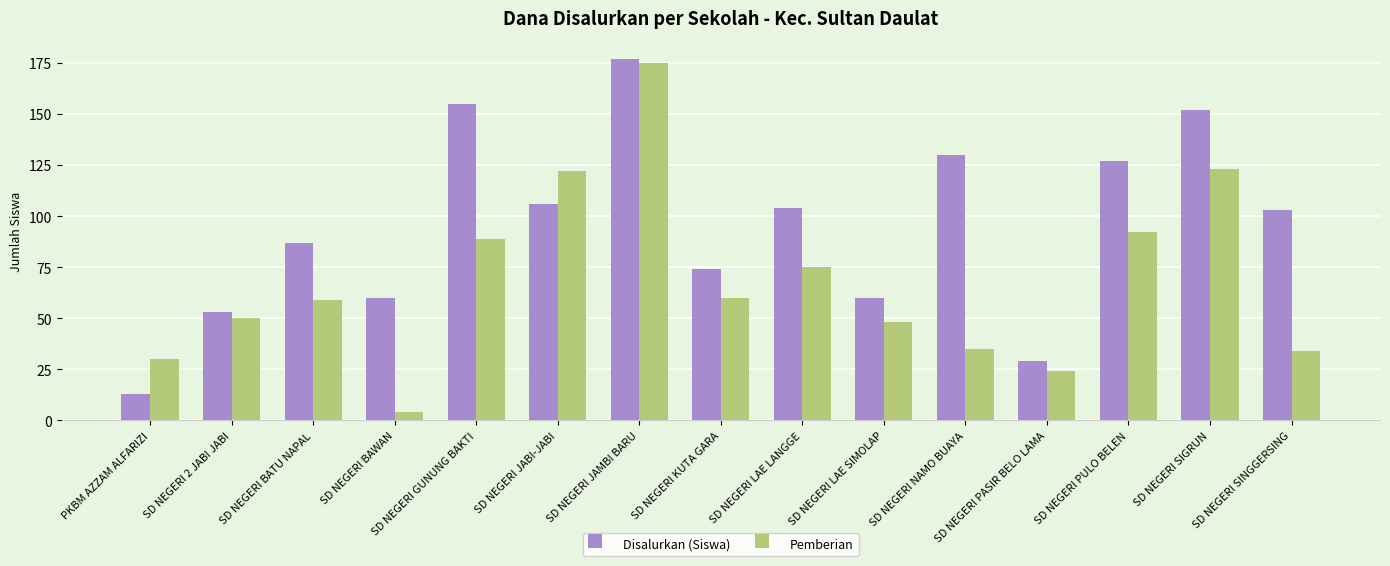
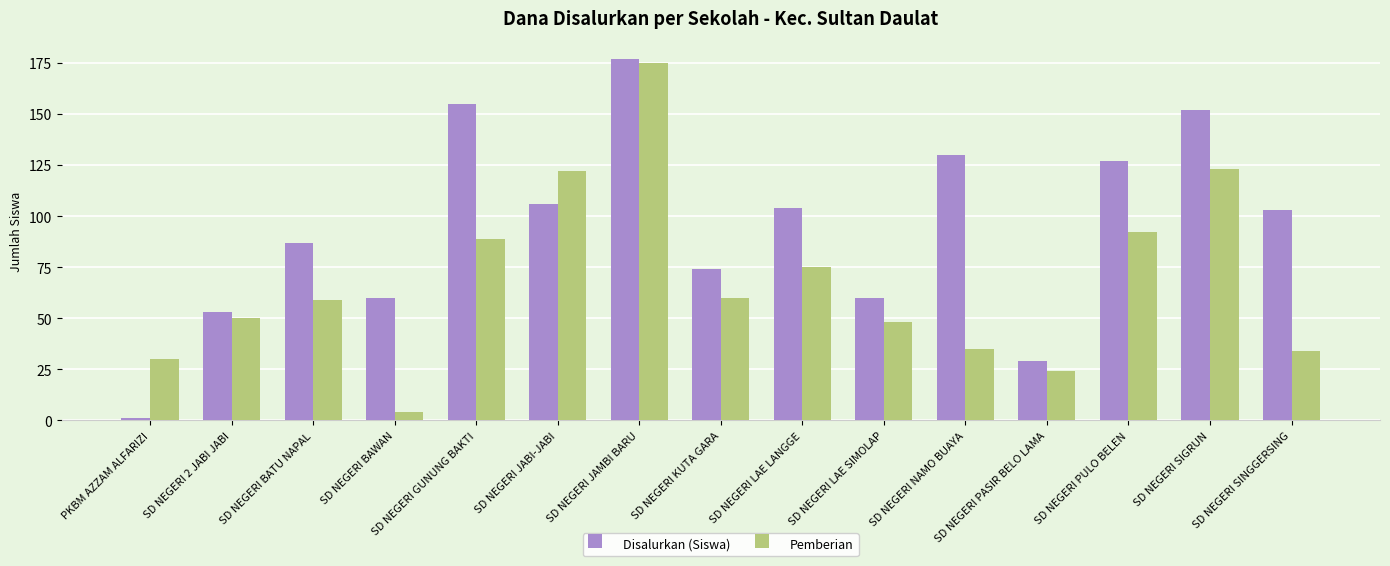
  {
    "Disalurkan (Siswa)": {
-     "PKBM AZZAM ALFARIZI": 13,
+     "PKBM AZZAM ALFARIZI": 1,
      "SD NEGERI 2 JABI JABI": 53,
      "SD NEGERI BATU NAPAL": 87,
      "SD NEGERI BAWAN": 60,
      "SD NEGERI GUNUNG BAKTI": 155,
      "SD NEGERI JABI-JABI": 106,
      "SD NEGERI JAMBI BARU": 177,
      "SD NEGERI KUTA GARA": 74,
      "SD NEGERI LAE LANGGE": 104,
      "SD NEGERI LAE SIMOLAP": 60,
      "SD NEGERI NAMO BUAYA": 130,
      "SD NEGERI PASIR BELO LAMA": 29,
      "SD NEGERI PULO BELEN": 127,
      "SD NEGERI SIGRUN": 152,
      "SD NEGERI SINGGERSING": 103
    },
    "Pemberian": {
      "PKBM AZZAM ALFARIZI": 30,
      "SD NEGERI 2 JABI JABI": 50,
      "SD NEGERI BATU NAPAL": 59,
      "SD NEGERI BAWAN": 4,
      "SD NEGERI GUNUNG BAKTI": 89,
      "SD NEGERI JABI-JABI": 122,
      "SD NEGERI JAMBI BARU": 175,
      "SD NEGERI KUTA GARA": 60,
      "SD NEGERI LAE LANGGE": 75,
      "SD NEGERI LAE SIMOLAP": 48,
      "SD NEGERI NAMO BUAYA": 35,
      "SD NEGERI PASIR BELO LAMA": 24,
      "SD NEGERI PULO BELEN": 92,
      "SD NEGERI SIGRUN": 123,
      "SD NEGERI SINGGERSING": 34
    }
  }
